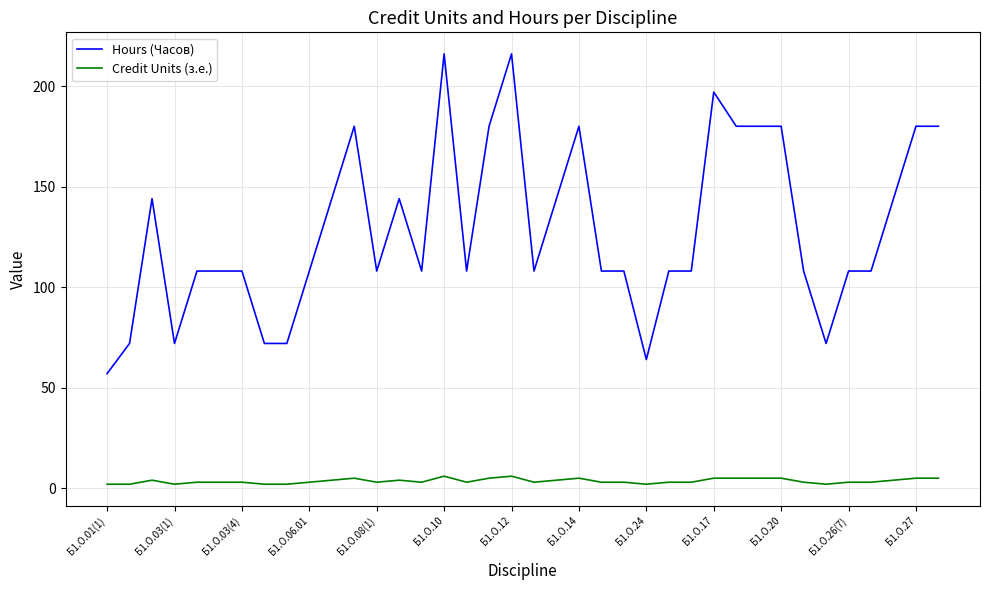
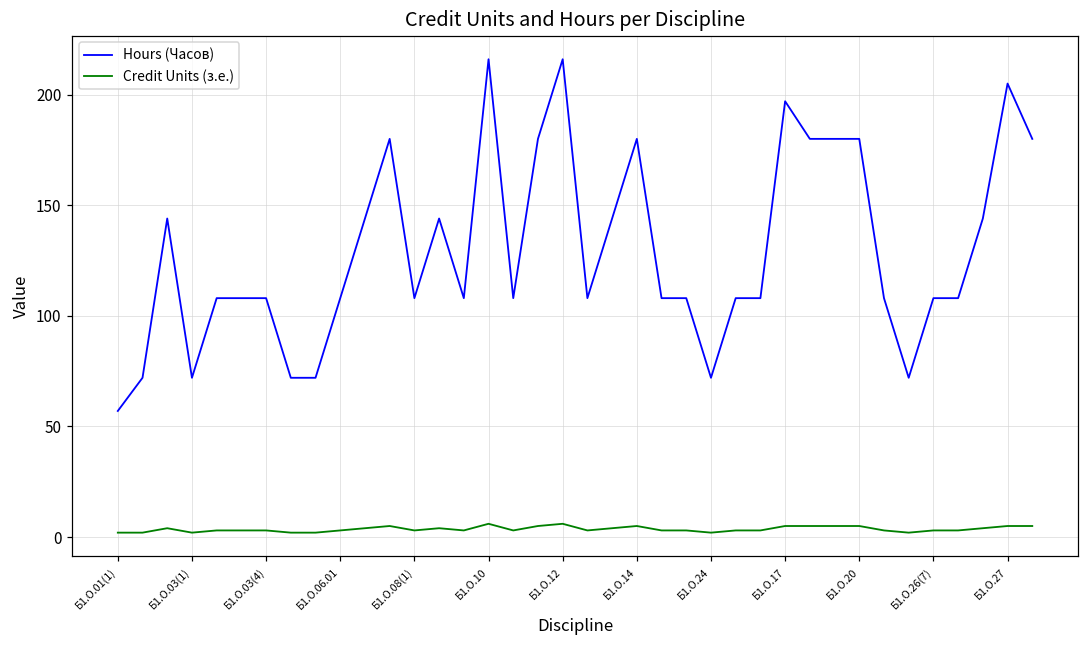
  {
    "Hours (Часов)": {
      "Б1.О.01(1)": 57,
      "Б1.О.03(1)": 72,
      "Б1.О.03(4)": 108,
      "Б1.О.06.01": 108,
      "Б1.О.08(1)": 108,
      "Б1.О.10": 216,
      "Б1.О.12": 216,
      "Б1.О.14": 180,
-     "Б1.О.24": 64,
+     "Б1.О.24": 72,
      "Б1.О.17": 197,
      "Б1.О.20": 180,
      "Б1.О.26(7)": 108,
-     "Б1.О.27": 180
+     "Б1.О.27": 205
    },
    "Credit Units (з.е.)": {
      "Б1.О.01(1)": 2,
      "Б1.О.03(1)": 2,
      "Б1.О.03(4)": 3,
      "Б1.О.06.01": 3,
      "Б1.О.08(1)": 3,
      "Б1.О.10": 6,
      "Б1.О.12": 6,
      "Б1.О.14": 5,
      "Б1.О.24": 2,
      "Б1.О.17": 5,
      "Б1.О.20": 5,
      "Б1.О.26(7)": 3,
      "Б1.О.27": 5
    }
  }
